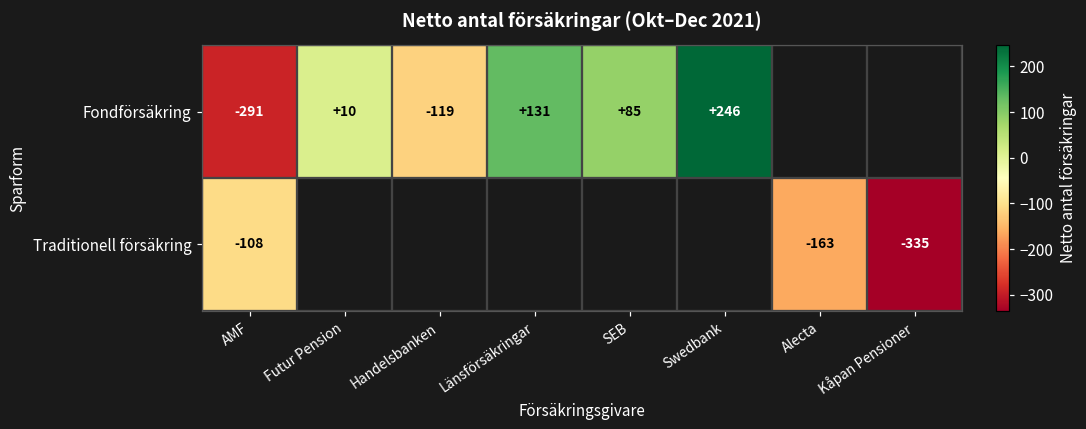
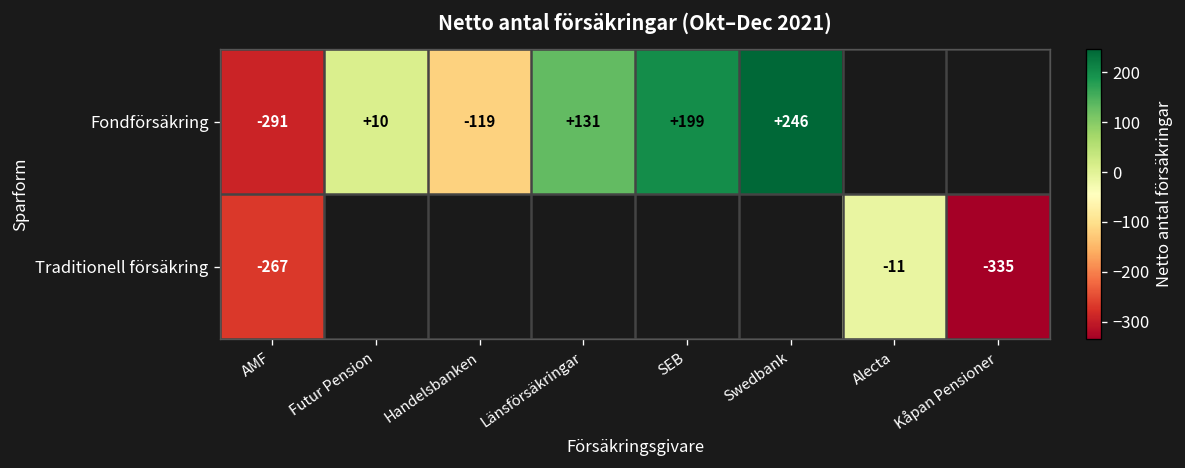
  {
    "Fondförsäkring": {
      "AMF": "-291",
      "Futur Pension": "+10",
      "Handelsbanken": "-119",
      "Länsförsäkringar": "+131",
-     "SEB": "+85",
+     "SEB": "+199",
      "Swedbank": "+246"
    },
    "Traditionell försäkring": {
-     "AMF": "-108",
-     "Alecta": "-163",
+     "AMF": "-267",
+     "Alecta": "-11",
      "Kåpan Pensioner": "-335"
    }
  }
